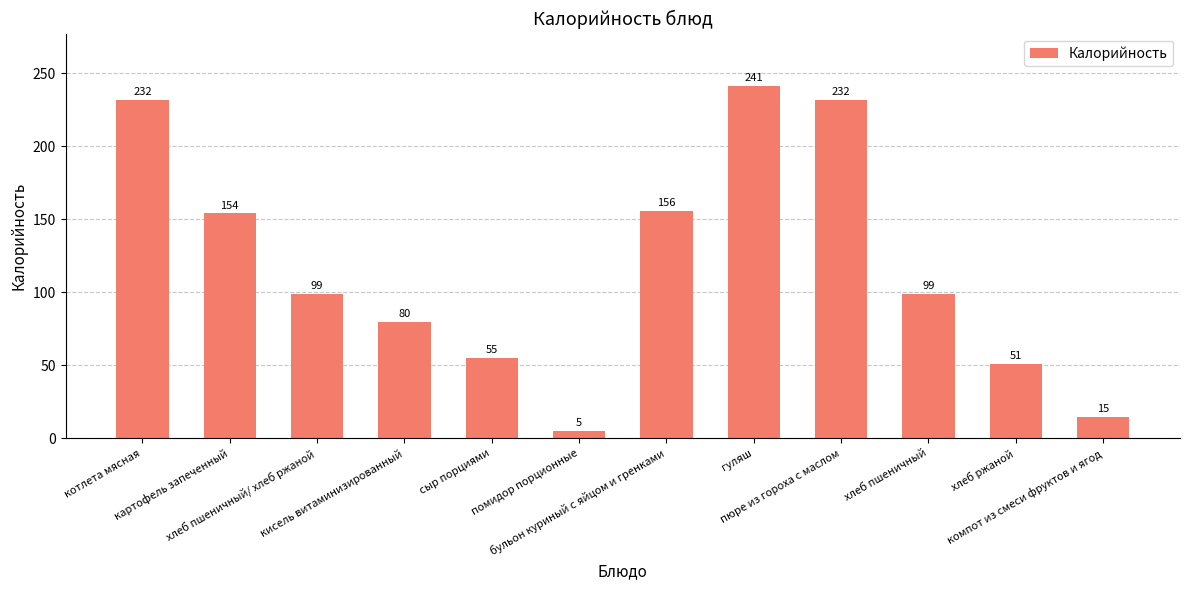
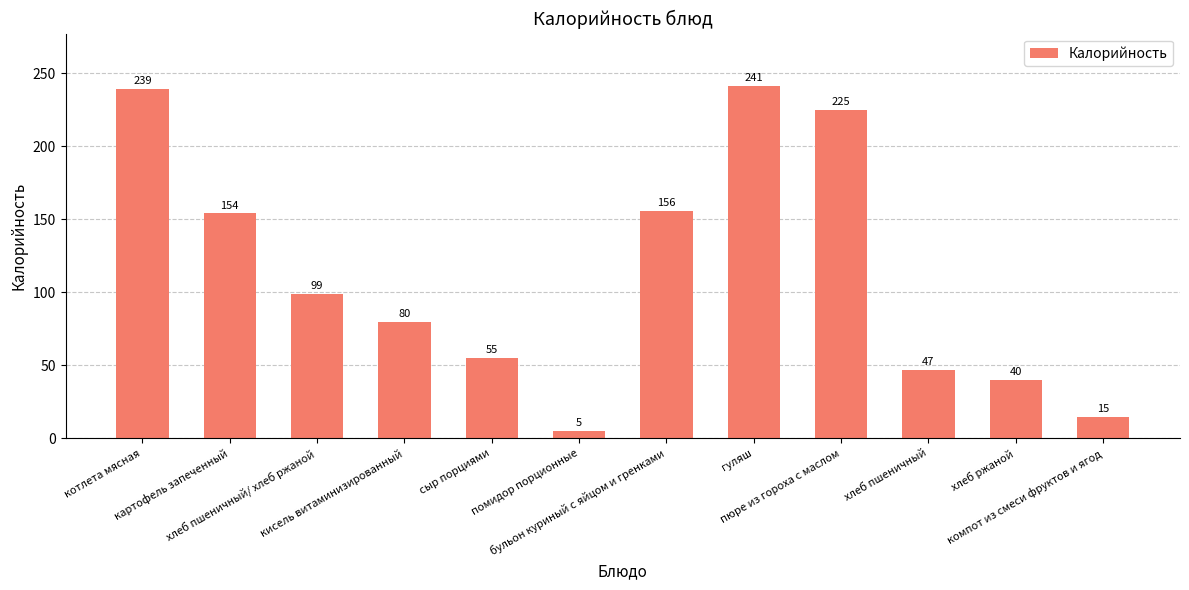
  {
-   "котлета мясная": 232,
+   "котлета мясная": 239,
    "картофель запеченный": 154,
    "хлеб пшеничный/ хлеб ржаной": 99,
    "кисель витаминизированный": 80,
    "сыр порциями": 55,
    "помидор порционные": 5,
    "бульон куриный с яйцом и гренками": 156,
    "гуляш": 241,
-   "пюре из гороха с маслом": 232,
-   "хлеб пшеничный": 99,
-   "хлеб ржаной": 51,
+   "пюре из гороха с маслом": 225,
+   "хлеб пшеничный": 47,
+   "хлеб ржаной": 40,
    "компот из смеси фруктов и ягод": 15
  }
